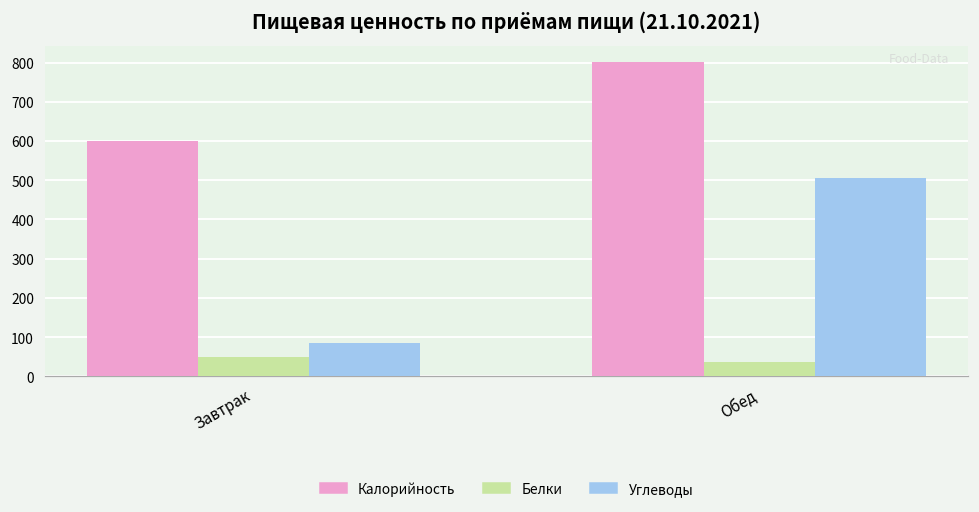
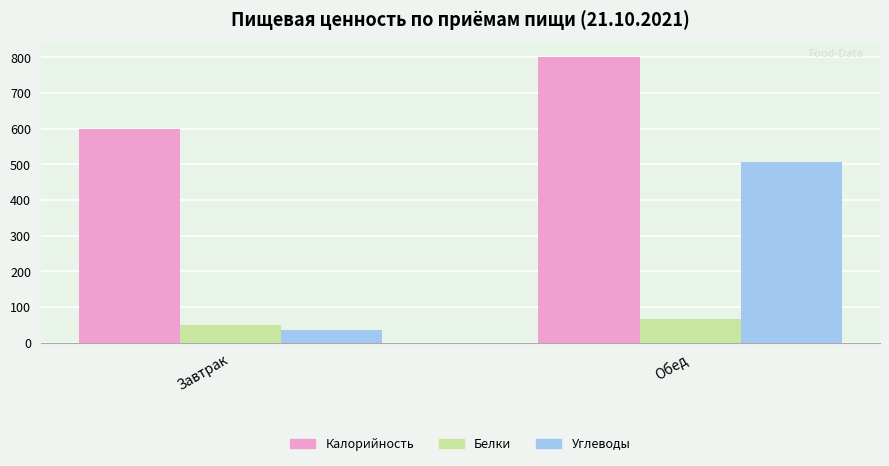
  {
    "Калорийность": {
      "Завтрак": 600,
      "Обед": 800
    },
    "Белки": {
      "Завтрак": 50,
-     "Обед": 40
+     "Обед": 70
    },
    "Углеводы": {
-     "Завтрак": 80,
+     "Завтрак": 40,
      "Обед": 510
    }
  }
